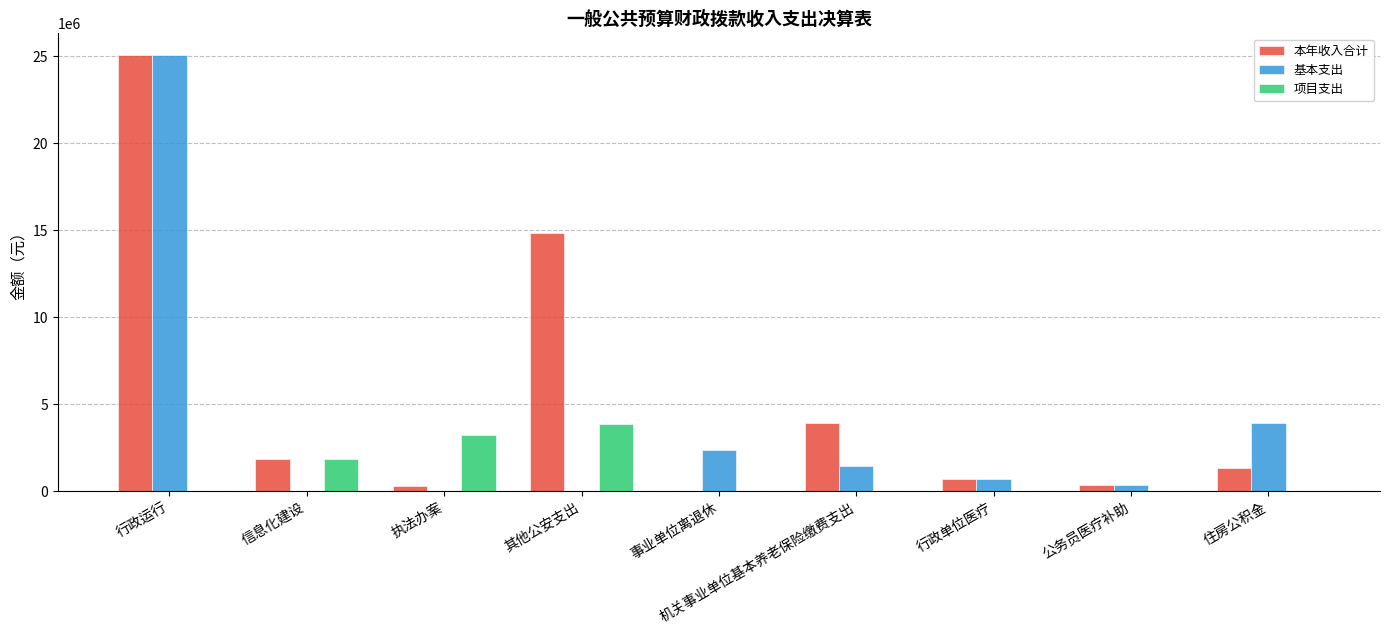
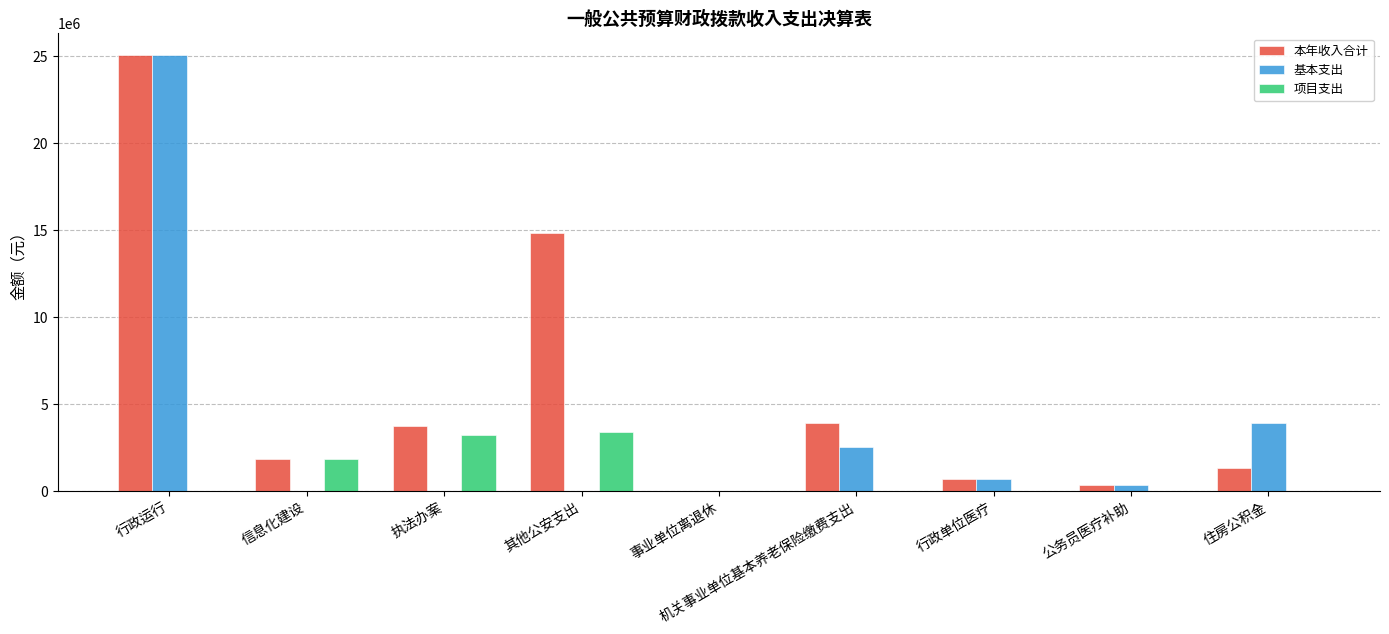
  {
    "本年收入合计": {
      "行政运行": 25100000,
      "信息化建设": 1900000,
-     "执法办案": 300000,
+     "执法办案": 3700000,
      "其他公安支出": 14900000,
      "机关事业单位基本养老保险缴费支出": 3900000,
      "行政单位医疗": 700000,
      "公务员医疗补助": 300000,
      "住房公积金": 1300000
    },
    "基本支出": {
      "行政运行": 25100000,
      "信息化建设": 0,
      "执法办案": 0,
      "其他公安支出": 0,
-     "事业单位离退休": 2400000,
-     "机关事业单位基本养老保险缴费支出": 1400000,
+     "事业单位离退休": 0,
+     "机关事业单位基本养老保险缴费支出": 2500000,
      "行政单位医疗": 700000,
      "公务员医疗补助": 300000,
      "住房公积金": 3900000
    },
    "项目支出": {
      "行政运行": 0,
      "信息化建设": 1900000,
      "执法办案": 3300000,
-     "其他公安支出": 3900000,
+     "其他公安支出": 3400000,
      "事业单位离退休": 0,
      "机关事业单位基本养老保险缴费支出": 0,
      "行政单位医疗": 0,
      "公务员医疗补助": 0,
      "住房公积金": 0
    }
  }
